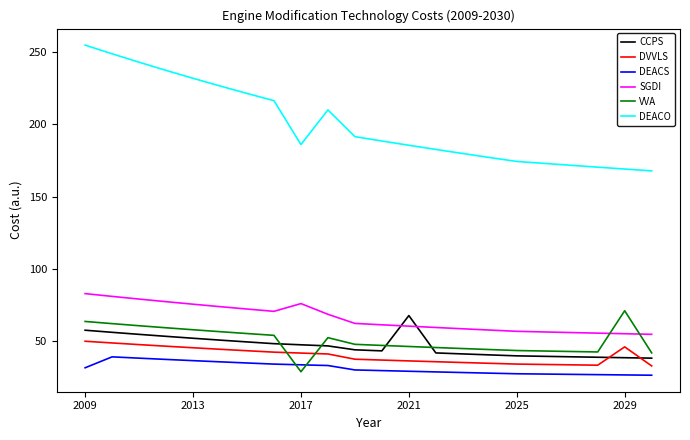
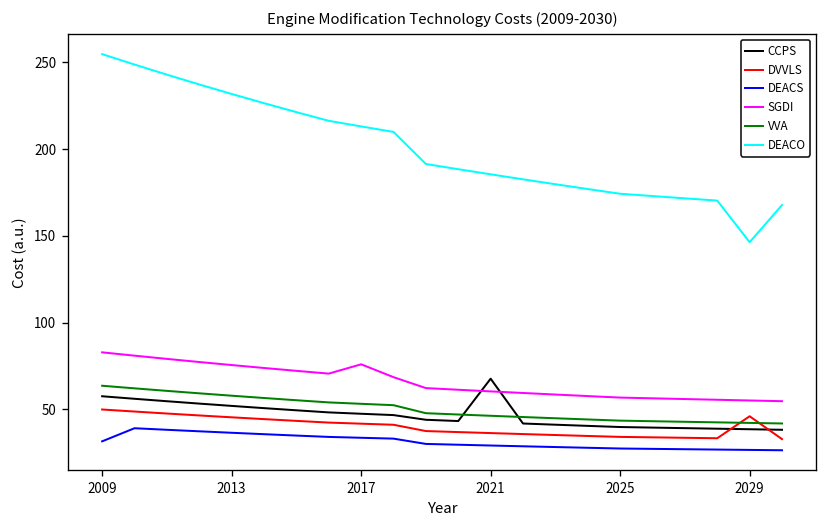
  {
    "CCPS": {
      "2009": 58,
      "2013": 52,
      "2017": 48,
      "2021": 68,
      "2025": 40,
      "2029": 39
    },
    "DVVLS": {
      "2009": 50,
      "2013": 45,
      "2017": 42,
      "2021": 36,
      "2025": 34,
      "2029": 46
    },
    "DEACS": {
      "2009": 32,
      "2013": 37,
      "2017": 34,
      "2021": 29,
      "2025": 28,
      "2029": 27
    },
    "SGDI": {
      "2009": 83,
      "2013": 76,
      "2017": 76,
      "2021": 60,
      "2025": 57,
      "2029": 55
    },
    "VVA": {
      "2009": 64,
      "2013": 58,
-     "2017": 29,
+     "2017": 53,
      "2021": 46,
      "2025": 44,
-     "2029": 71
+     "2029": 42
    },
    "DEACO": {
      "2009": 255,
      "2013": 232,
-     "2017": 186,
+     "2017": 213,
      "2021": 185,
      "2025": 174,
-     "2029": 169
+     "2029": 146
    }
  }
